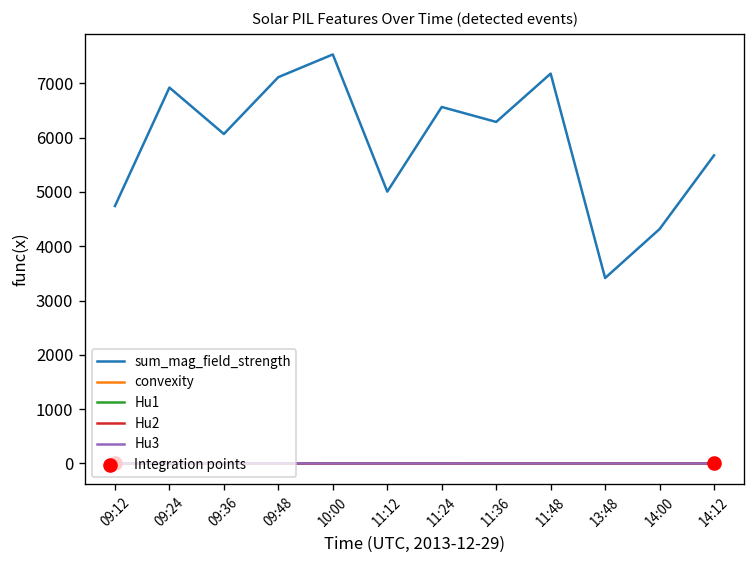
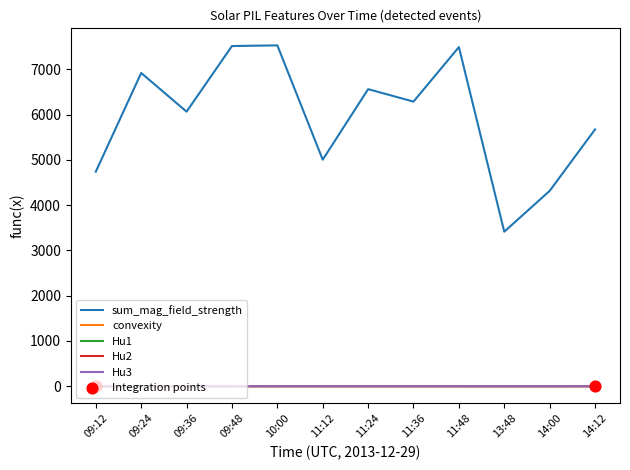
  {
    "sum_mag_field_strength": {
      "09:12": 4700,
      "09:24": 6900,
      "09:36": 6100,
-     "09:48": 7100,
+     "09:48": 7500,
      "10:00": 7500,
      "11:12": 5000,
      "11:24": 6600,
      "11:36": 6300,
-     "11:48": 7200,
+     "11:48": 7500,
      "13:48": 3400,
      "14:00": 4300,
      "14:12": 5700
    },
    "Hu3": {
      "10:00": 0,
      "11:12": 0,
      "11:24": 0,
      "11:36": 0,
      "11:48": 0,
      "13:48": 0,
      "14:00": 0
    }
  }
